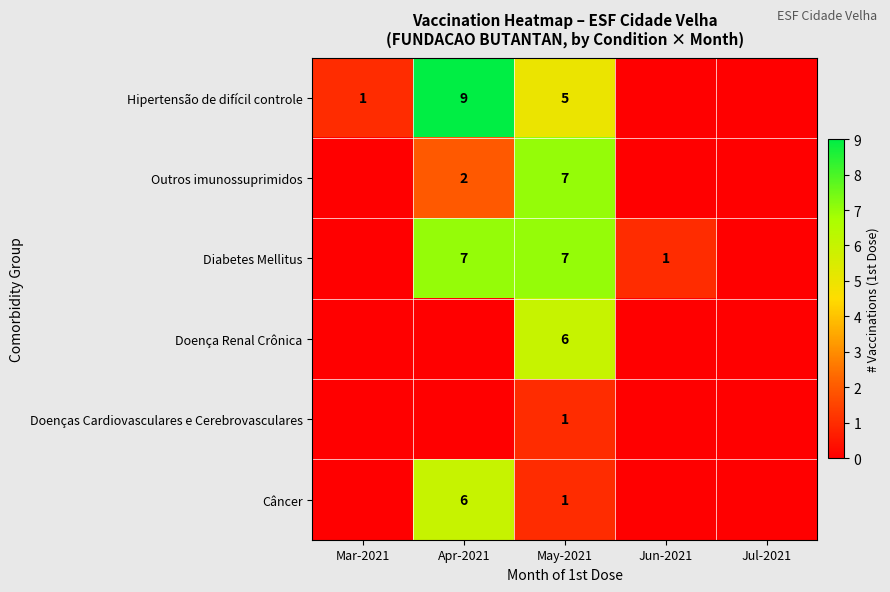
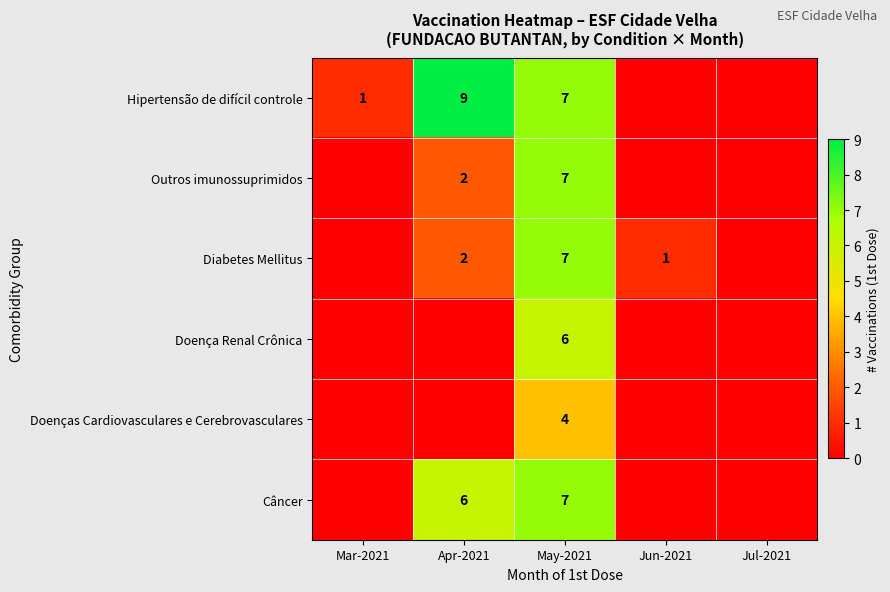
  {
    "Hipertensão de difícil controle": {
      "Mar-2021": 1,
      "Apr-2021": 9,
-     "May-2021": 5
+     "May-2021": 7
    },
    "Outros imunossuprimidos": {
      "Apr-2021": 2,
      "May-2021": 7
    },
    "Diabetes Mellitus": {
-     "Apr-2021": 7,
+     "Apr-2021": 2,
      "May-2021": 7,
      "Jun-2021": 1
    },
    "Doença Renal Crônica": {
      "May-2021": 6
    },
    "Doenças Cardiovasculares e Cerebrovasculares": {
-     "May-2021": 1
+     "May-2021": 4
    },
    "Câncer": {
      "Apr-2021": 6,
-     "May-2021": 1
+     "May-2021": 7
    }
  }
